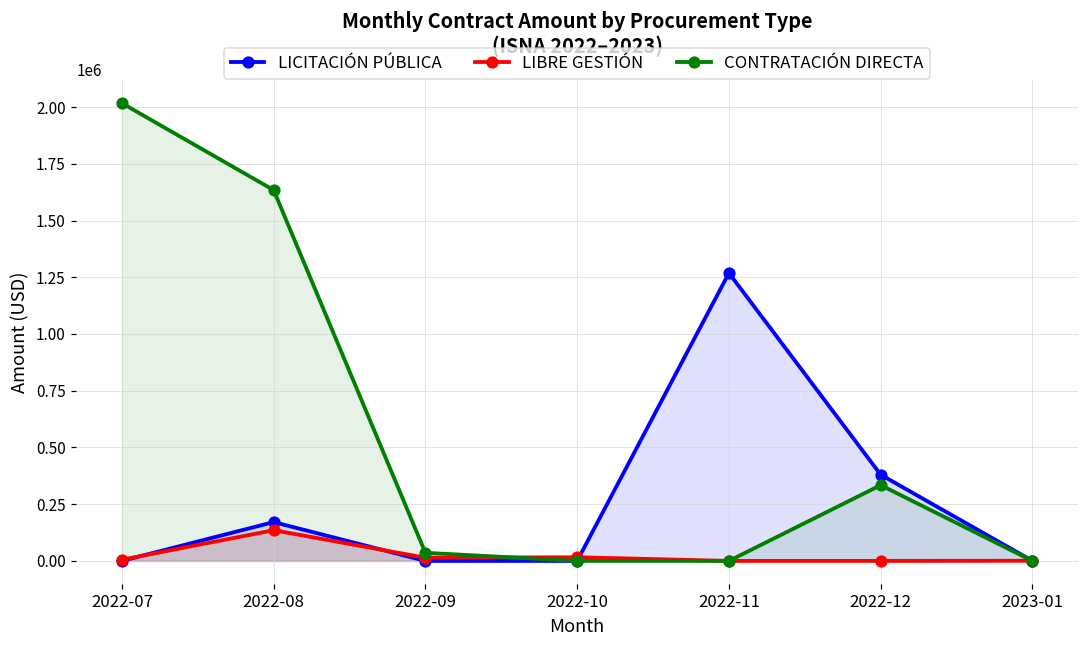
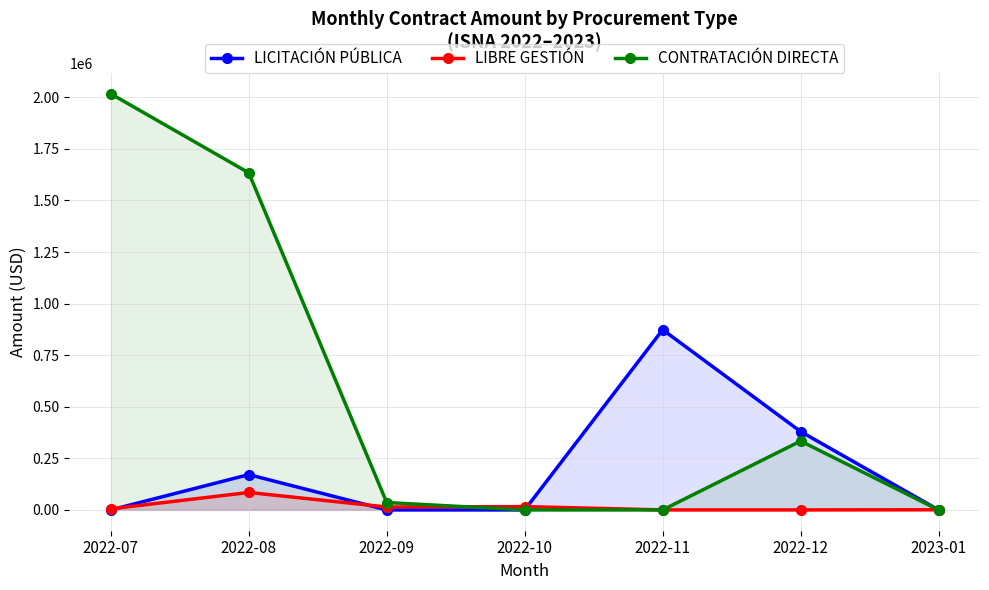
  {
    "LICITACIÓN PÚBLICA": {
      "2022-08": 170000,
      "2022-09": 0,
-     "2022-11": 1270000,
+     "2022-11": 870000,
      "2022-12": 380000
    },
    "LIBRE GESTIÓN": {
-     "2022-08": 140000,
+     "2022-08": 80000,
      "2022-09": 10000,
      "2022-10": 20000,
      "2022-12": 0
    },
    "CONTRATACIÓN DIRECTA": {
      "2022-07": 2020000,
      "2022-08": 1630000,
      "2022-09": 40000,
      "2022-12": 330000
    }
  }
